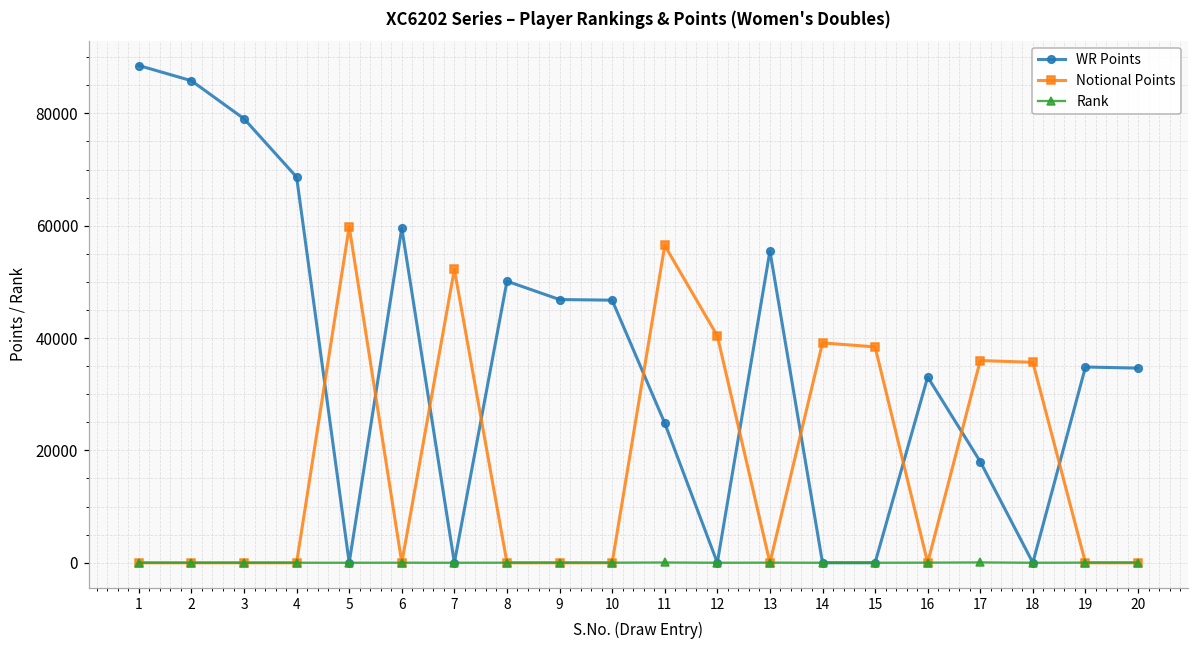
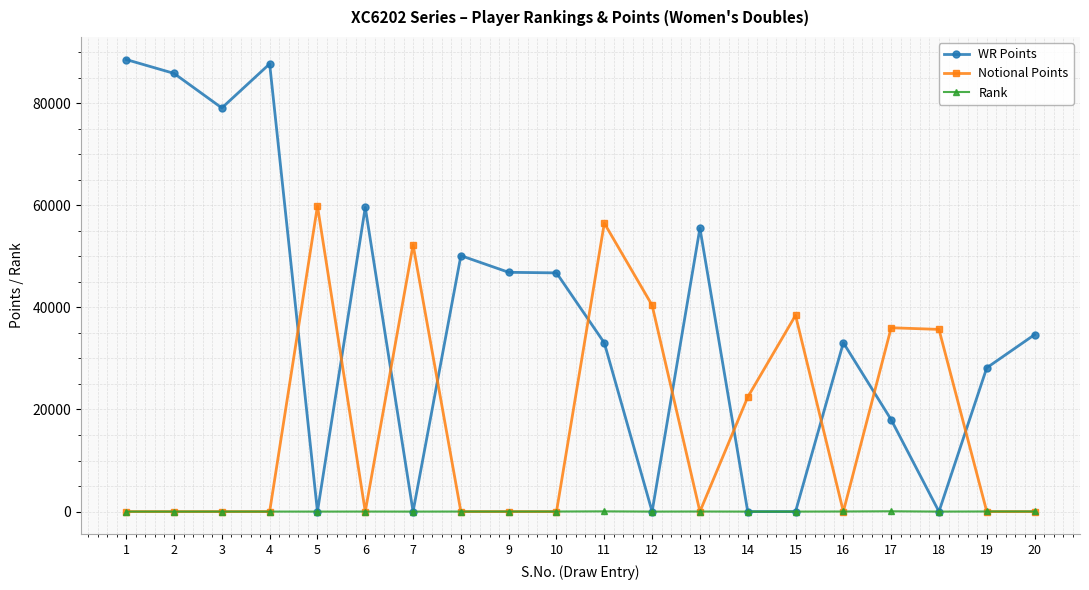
  {
    "WR Points": {
      "1": 89000,
      "2": 86000,
      "3": 79000,
-     "4": 69000,
+     "4": 88000,
      "6": 60000,
      "8": 50000,
      "9": 47000,
      "10": 47000,
-     "11": 25000,
+     "11": 33000,
      "13": 56000,
      "16": 33000,
      "17": 18000,
-     "19": 35000,
+     "19": 28000,
      "20": 35000
    },
    "Notional Points": {
      "5": 60000,
      "7": 52000,
      "11": 56000,
      "12": 40000,
-     "14": 39000,
+     "14": 22000,
      "15": 38000,
      "17": 36000,
      "18": 36000
    },
    "Rank": {
      "11": 0,
      "17": 0
    }
  }
